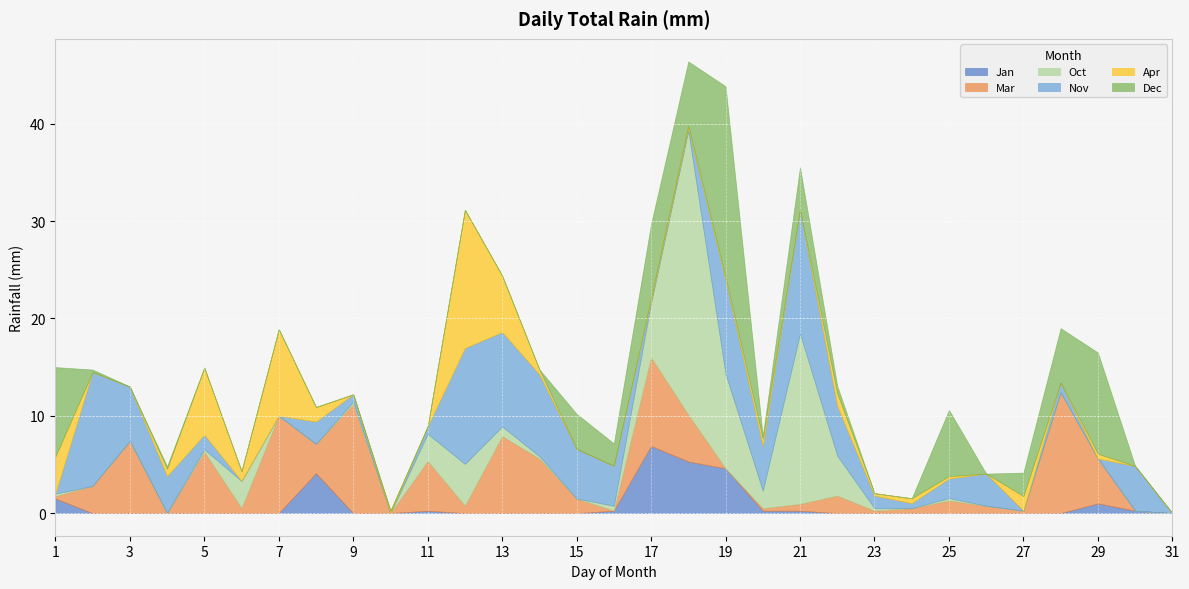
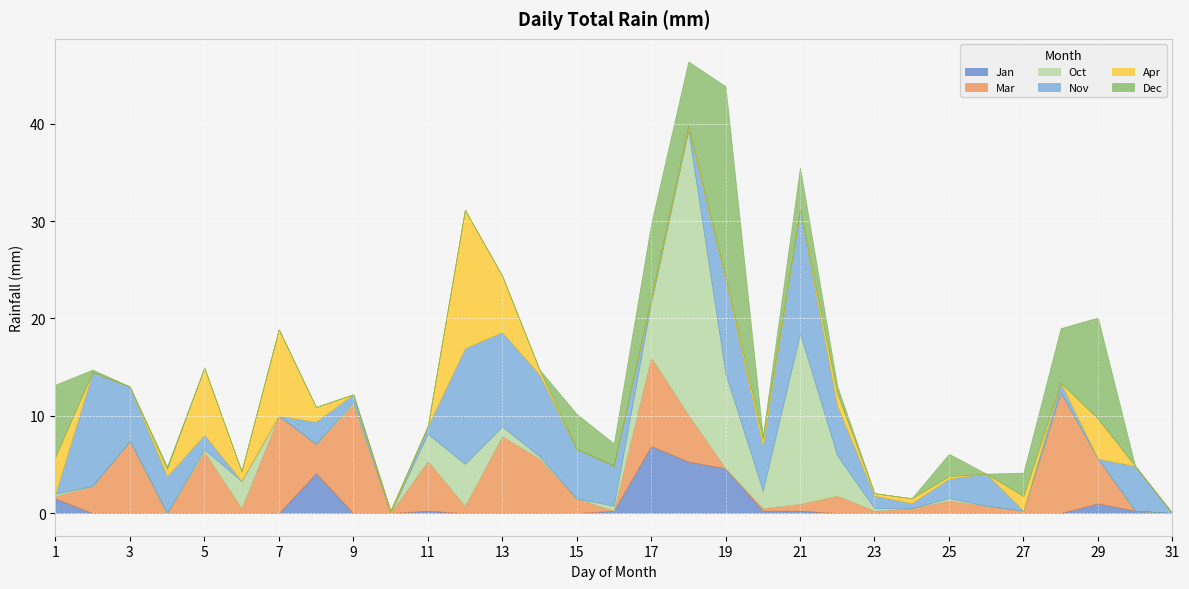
  {
    "Mar": {
      "11": 5,
      "13": 8,
      "17": 9,
      "21": 1
    },
    "Oct": {
      "11": 3,
      "13": 1,
      "19": 10,
      "21": 18
    },
    "Apr": {
      "1": 4,
      "27": 2,
-     "29": 1
+     "29": 4
    },
    "Dec": {
-     "1": 9,
+     "1": 7,
      "15": 4,
      "17": 8,
      "19": 20,
      "21": 4,
-     "25": 7,
+     "25": 2,
      "27": 2,
      "29": 10
    }
  }
